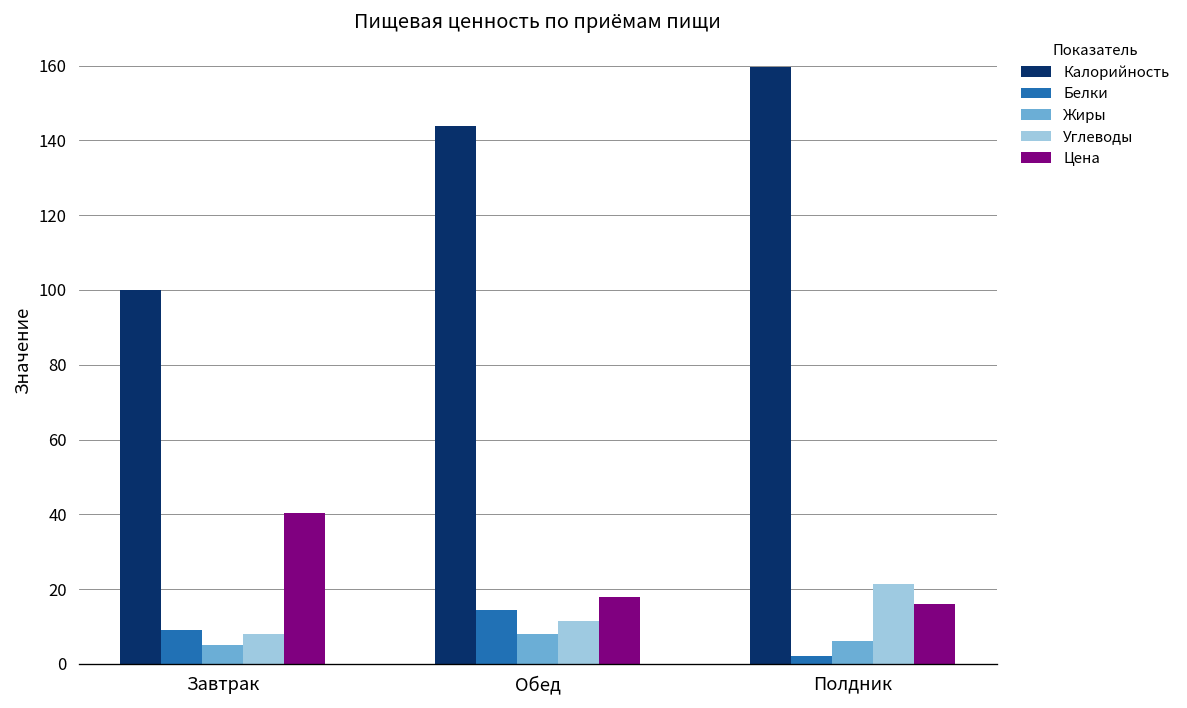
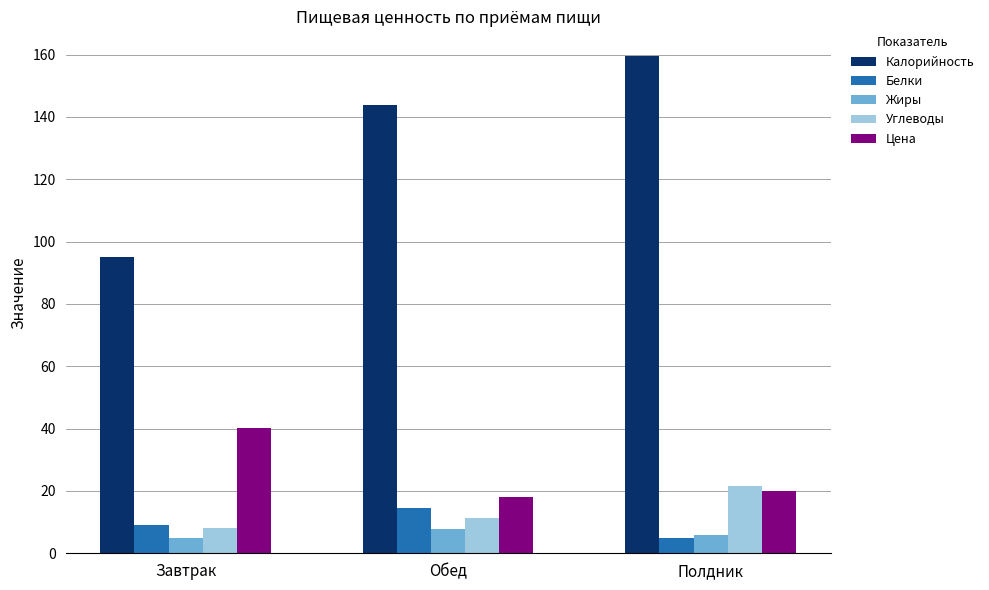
  {
    "Калорийность": {
-     "Завтрак": 100,
+     "Завтрак": 95,
      "Обед": 144,
      "Полдник": 159
    },
    "Белки": {
      "Завтрак": 9,
      "Обед": 14,
-     "Полдник": 2
+     "Полдник": 5
    },
    "Цена": {
      "Завтрак": 40,
      "Обед": 18,
-     "Полдник": 16
+     "Полдник": 20
    }
  }
